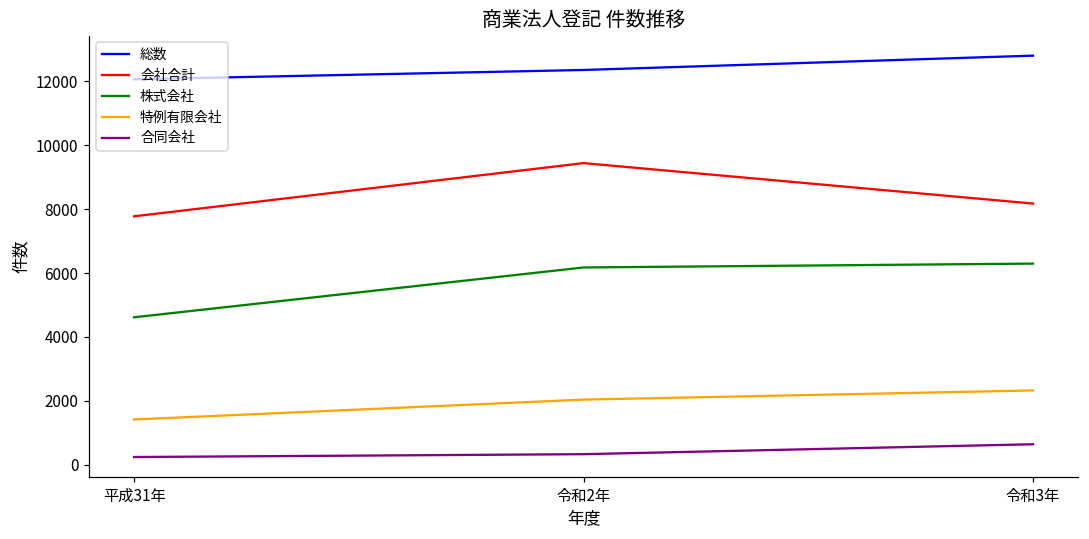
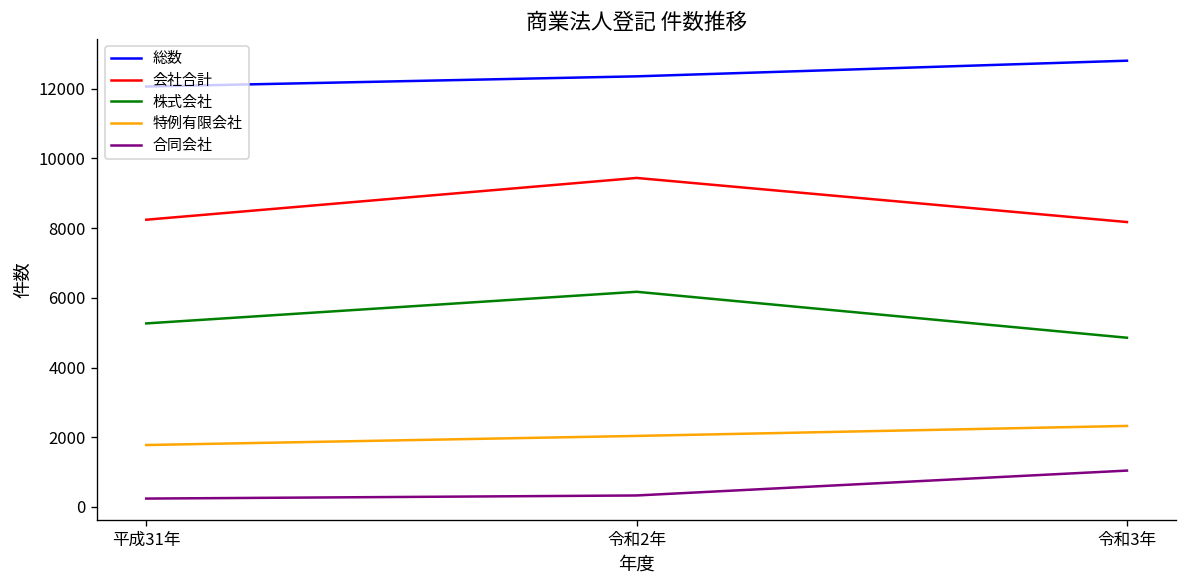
  {
    "総数": {
      "令和2年": 12400,
      "令和3年": 12800
    },
    "会社合計": {
-     "平成31年": 7800,
+     "平成31年": 8200,
      "令和2年": 9400,
      "令和3年": 8200
    },
    "株式会社": {
-     "平成31年": 4600,
+     "平成31年": 5300,
      "令和2年": 6200,
-     "令和3年": 6300
+     "令和3年": 4900
    },
    "特例有限会社": {
-     "平成31年": 1400,
+     "平成31年": 1800,
      "令和2年": 2000,
      "令和3年": 2300
    },
    "合同会社": {
      "平成31年": 200,
      "令和2年": 300,
-     "令和3年": 600
+     "令和3年": 1000
    }
  }
